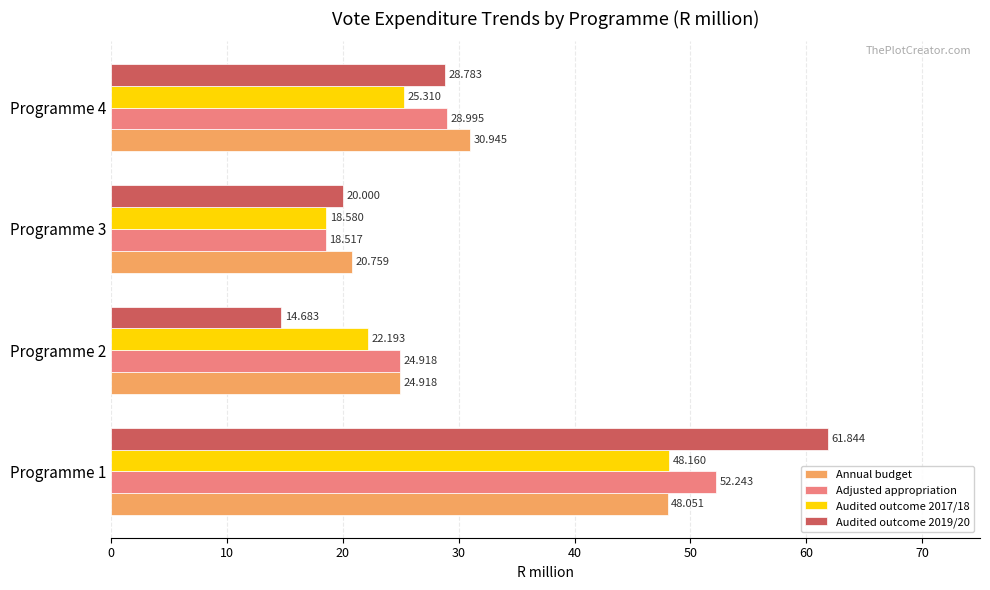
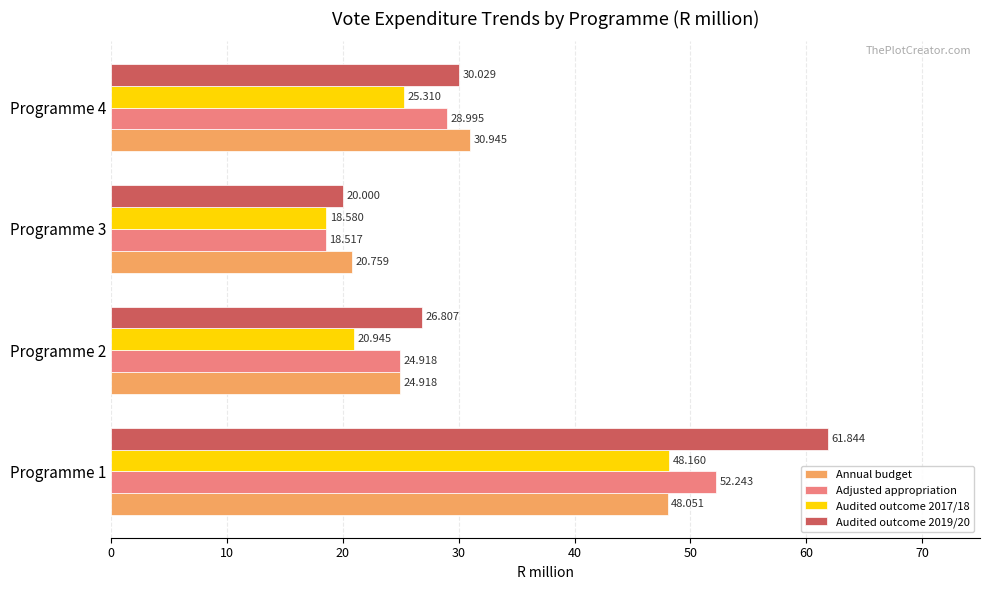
  {
    "Audited outcome 2017/18": {
      "Programme 4": 25.310,
      "Programme 3": 18.580,
-     "Programme 2": 22.193,
+     "Programme 2": 20.945,
      "Programme 1": 48.160
    },
    "Audited outcome 2019/20": {
-     "Programme 4": 28.783,
+     "Programme 4": 30.029,
      "Programme 3": 20.000,
-     "Programme 2": 14.683,
+     "Programme 2": 26.807,
      "Programme 1": 61.844
    }
  }
